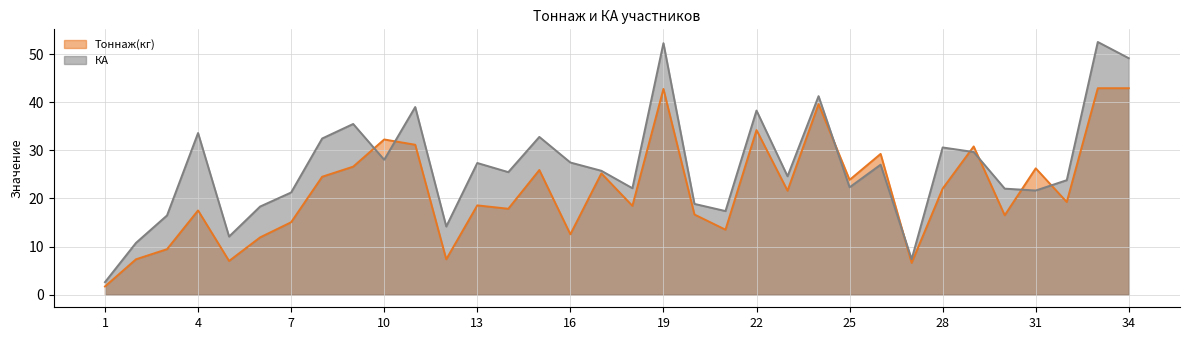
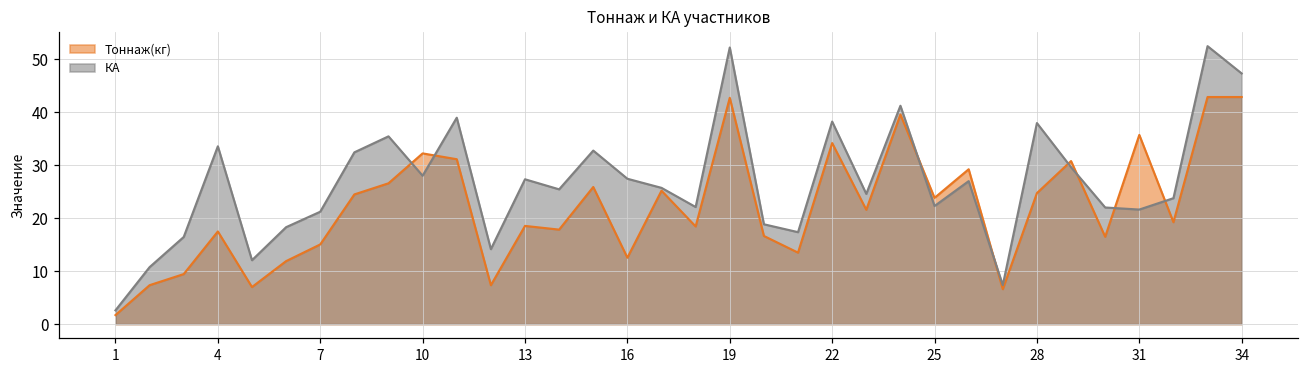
  {
    "Тоннаж(кг)": {
      "1": 2,
      "4": 18,
      "7": 15,
      "10": 32,
      "13": 19,
      "16": 13,
      "19": 43,
      "22": 34,
      "25": 24,
-     "28": 22,
-     "31": 26,
+     "28": 25,
+     "31": 36,
      "34": 43
    },
    "КА": {
      "1": 3,
      "4": 34,
      "7": 21,
      "10": 28,
      "13": 27,
      "16": 27,
      "19": 52,
      "22": 38,
      "25": 22,
-     "28": 31,
+     "28": 38,
      "31": 22,
-     "34": 49
+     "34": 47
    }
  }
